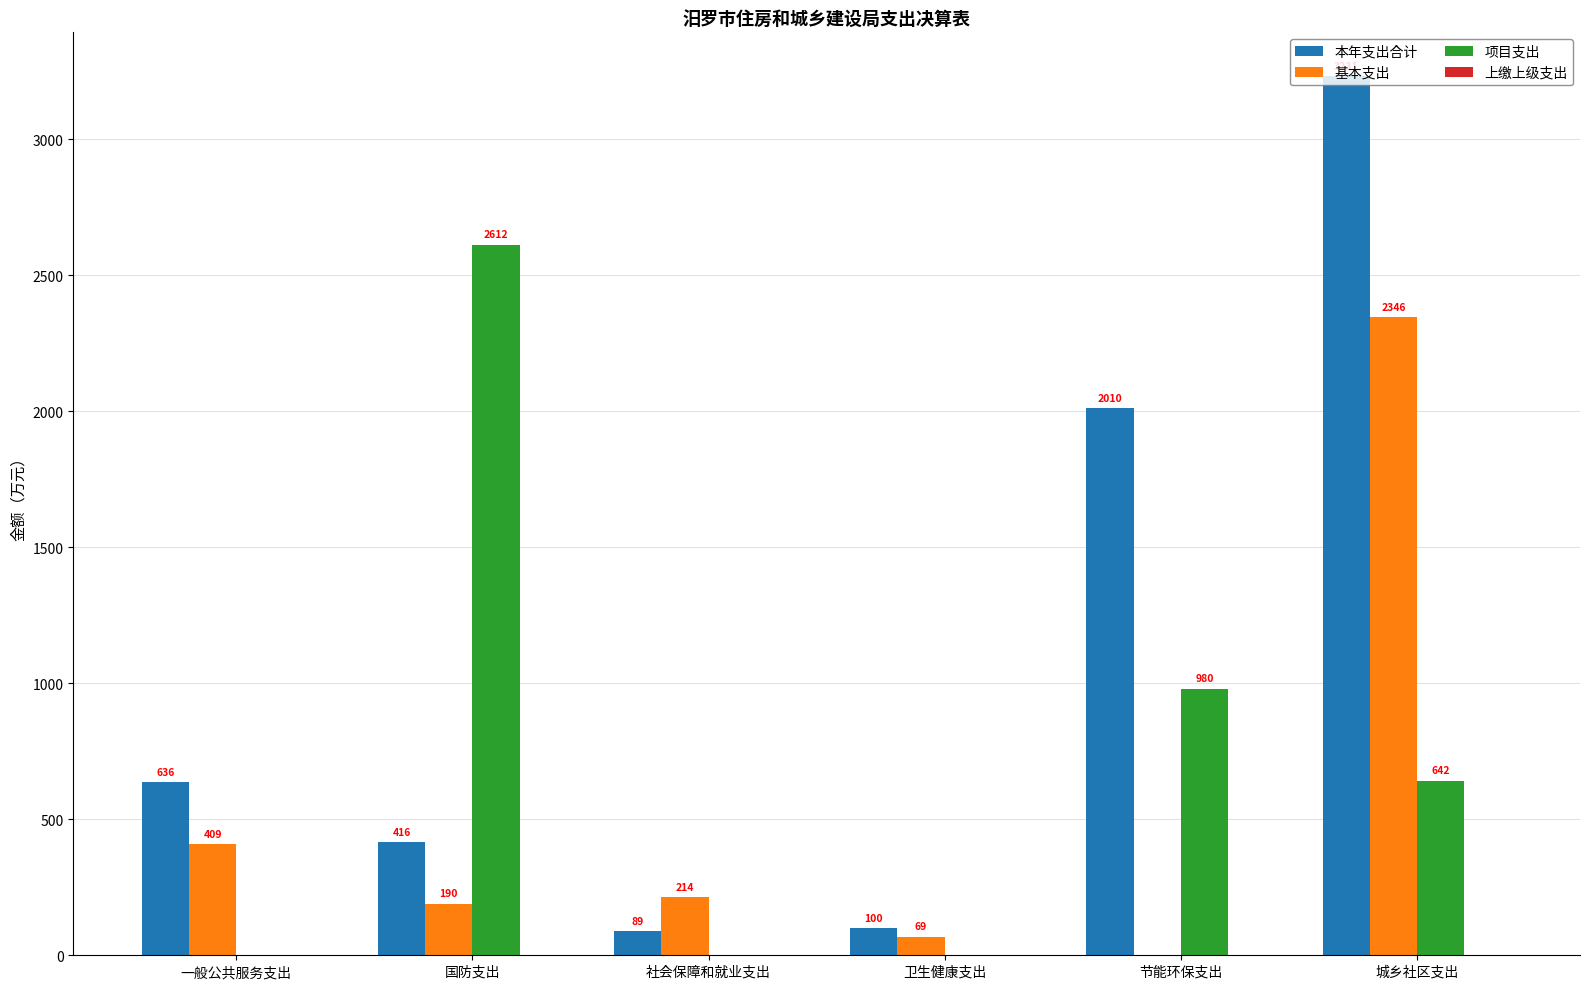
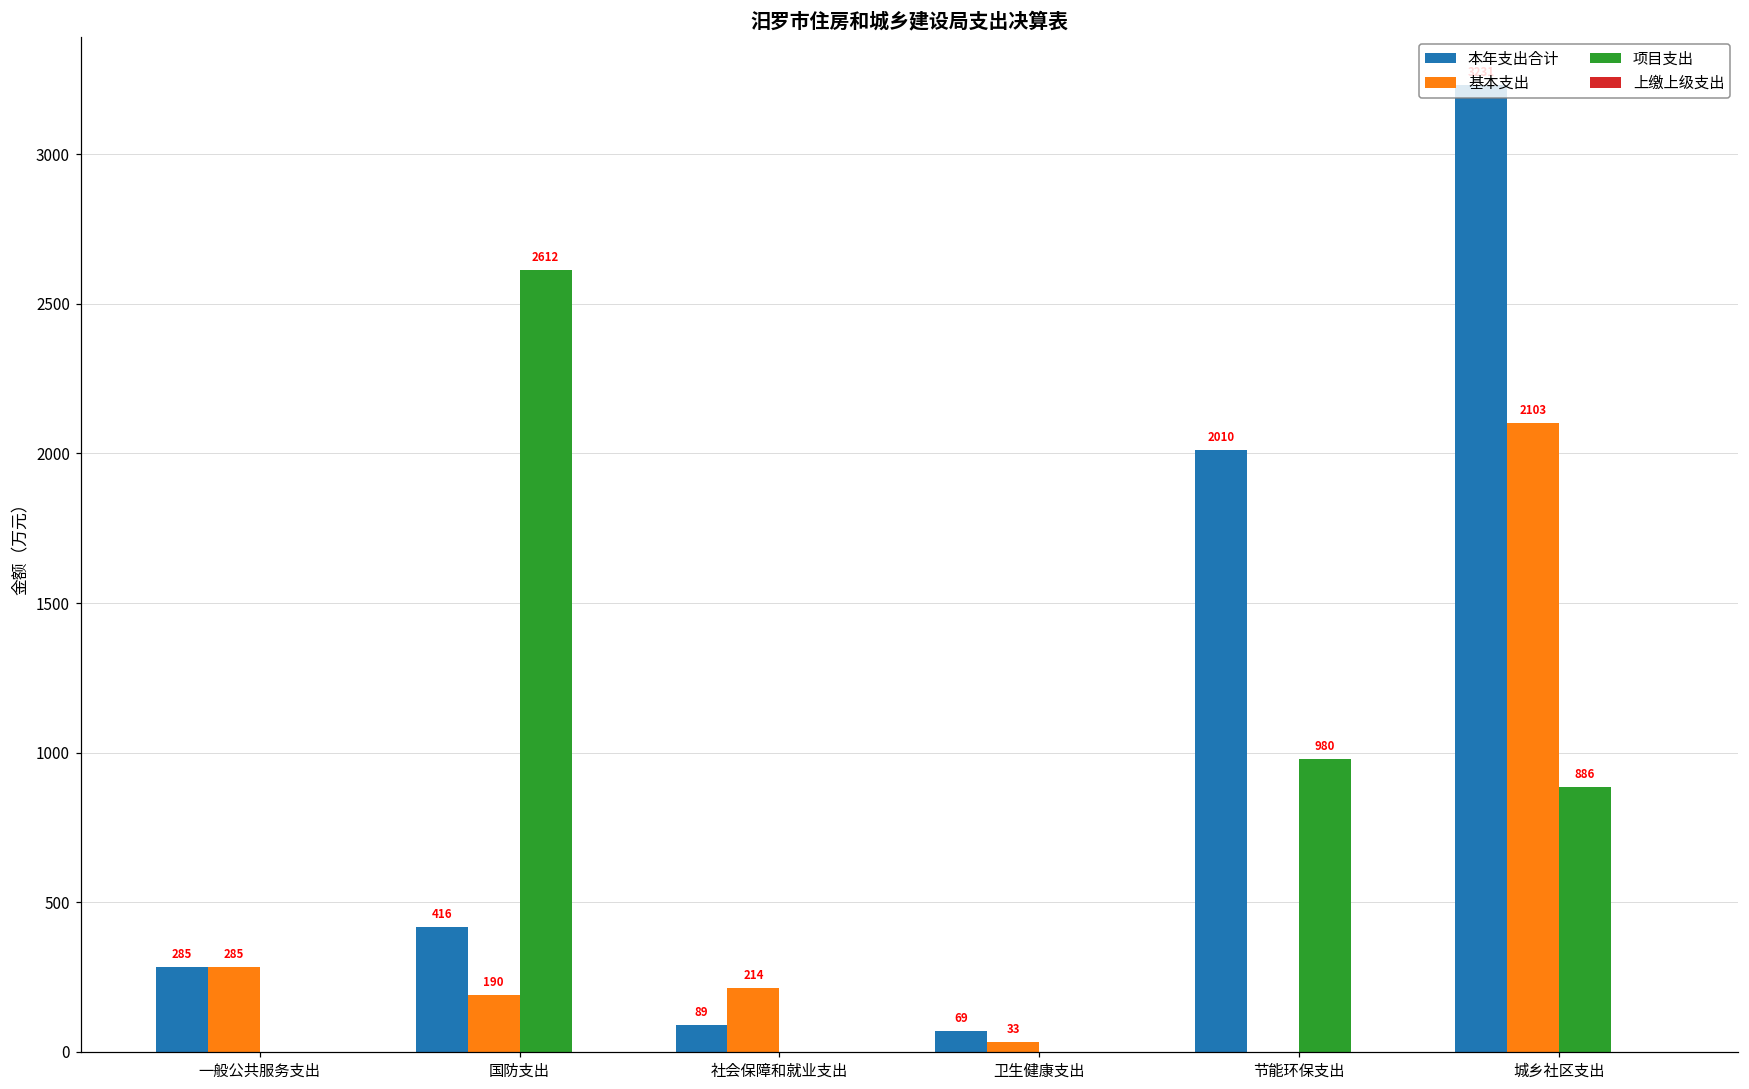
  {
    "本年支出合计": {
-     "一般公共服务支出": 636,
+     "一般公共服务支出": 285,
      "国防支出": 416,
      "社会保障和就业支出": 89,
-     "卫生健康支出": 100,
+     "卫生健康支出": 69,
      "节能环保支出": 2010
    },
    "基本支出": {
-     "一般公共服务支出": 409,
+     "一般公共服务支出": 285,
      "国防支出": 190,
      "社会保障和就业支出": 214,
-     "卫生健康支出": 69,
-     "城乡社区支出": 2346
+     "卫生健康支出": 33,
+     "城乡社区支出": 2103
    },
    "项目支出": {
      "国防支出": 2612,
      "节能环保支出": 980,
-     "城乡社区支出": 642
+     "城乡社区支出": 886
    },
    "上缴上级支出": {
      "一般公共服务支出": 0,
      "国防支出": 0,
      "社会保障和就业支出": 0,
      "卫生健康支出": 0,
      "节能环保支出": 0,
      "城乡社区支出": 0
    }
  }
